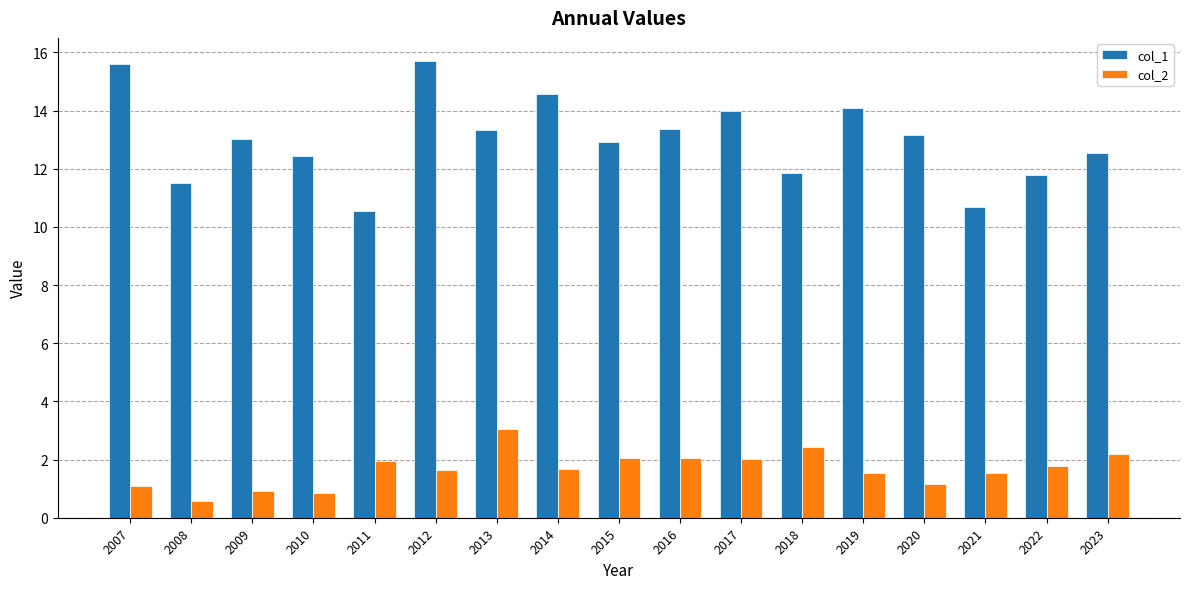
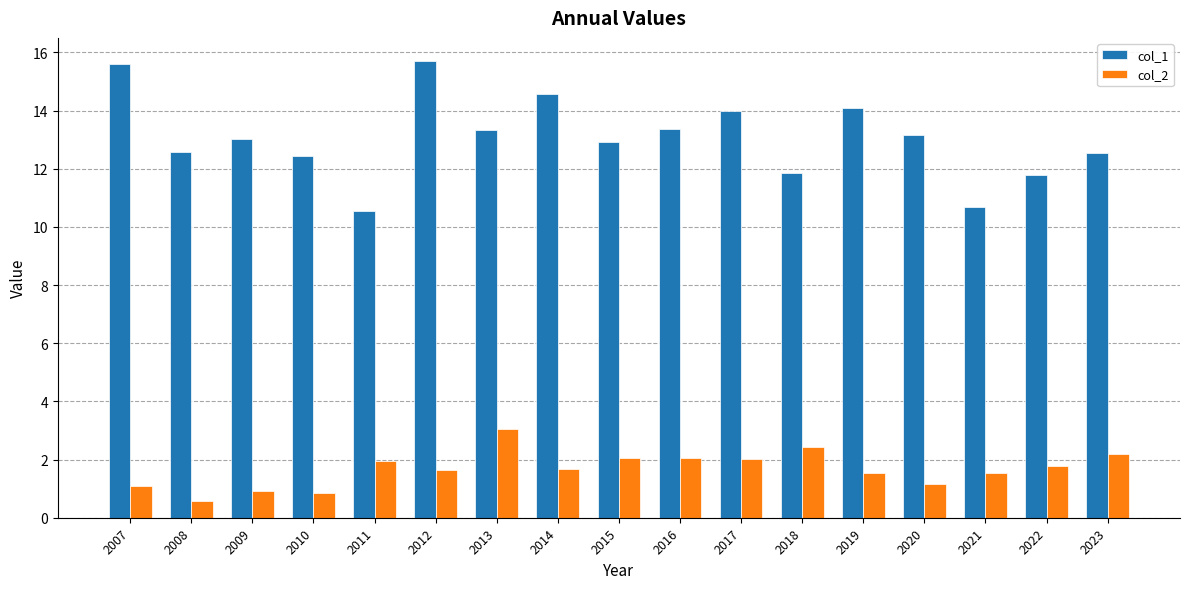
  {
    "col_1": {
      "2007": 15.6,
-     "2008": 11.5,
+     "2008": 12.6,
      "2009": 13.0,
      "2010": 12.5,
      "2011": 10.6,
      "2012": 15.7,
      "2013": 13.3,
      "2014": 14.6,
      "2015": 12.9,
      "2016": 13.3,
      "2017": 14.0,
      "2018": 11.9,
      "2019": 14.1,
      "2020": 13.1,
      "2021": 10.7,
      "2022": 11.8,
      "2023": 12.5
    },
    "col_2": {
      "2007": 1.1,
      "2008": 0.6,
      "2009": 0.9,
      "2010": 0.8,
      "2011": 1.9,
      "2012": 1.7,
      "2013": 3.1,
      "2014": 1.7,
      "2015": 2.0,
      "2016": 2.0,
      "2017": 2.0,
      "2018": 2.4,
      "2019": 1.6,
      "2020": 1.2,
      "2021": 1.5,
      "2022": 1.8,
      "2023": 2.2
    }
  }
